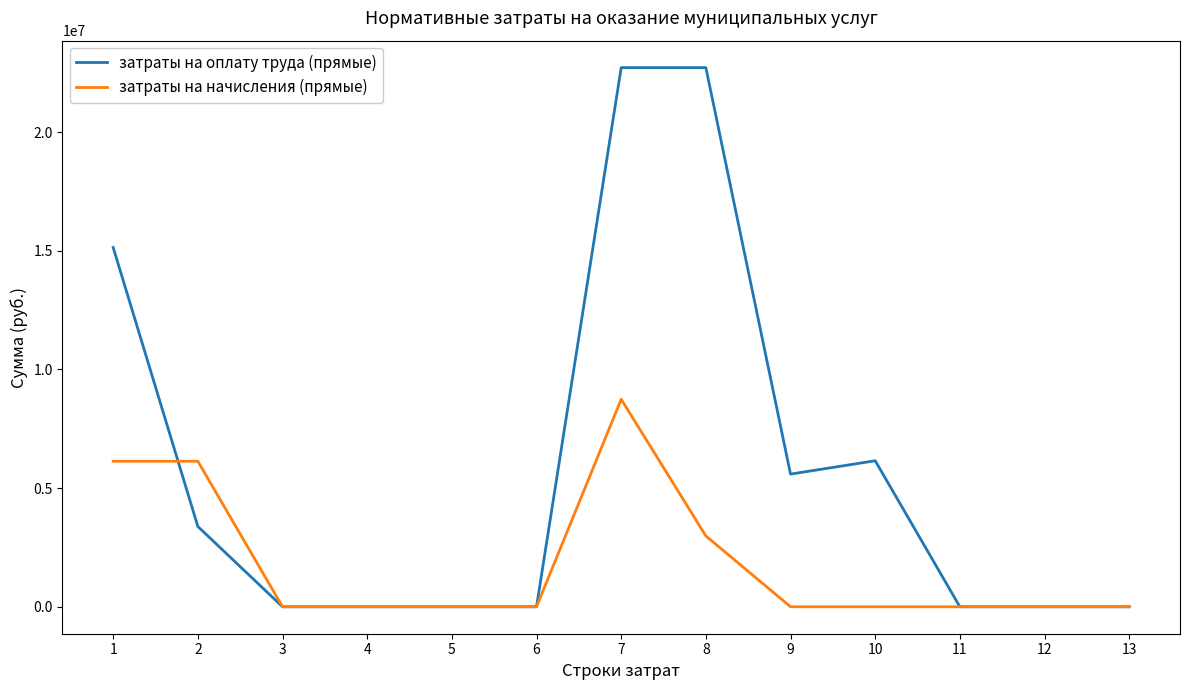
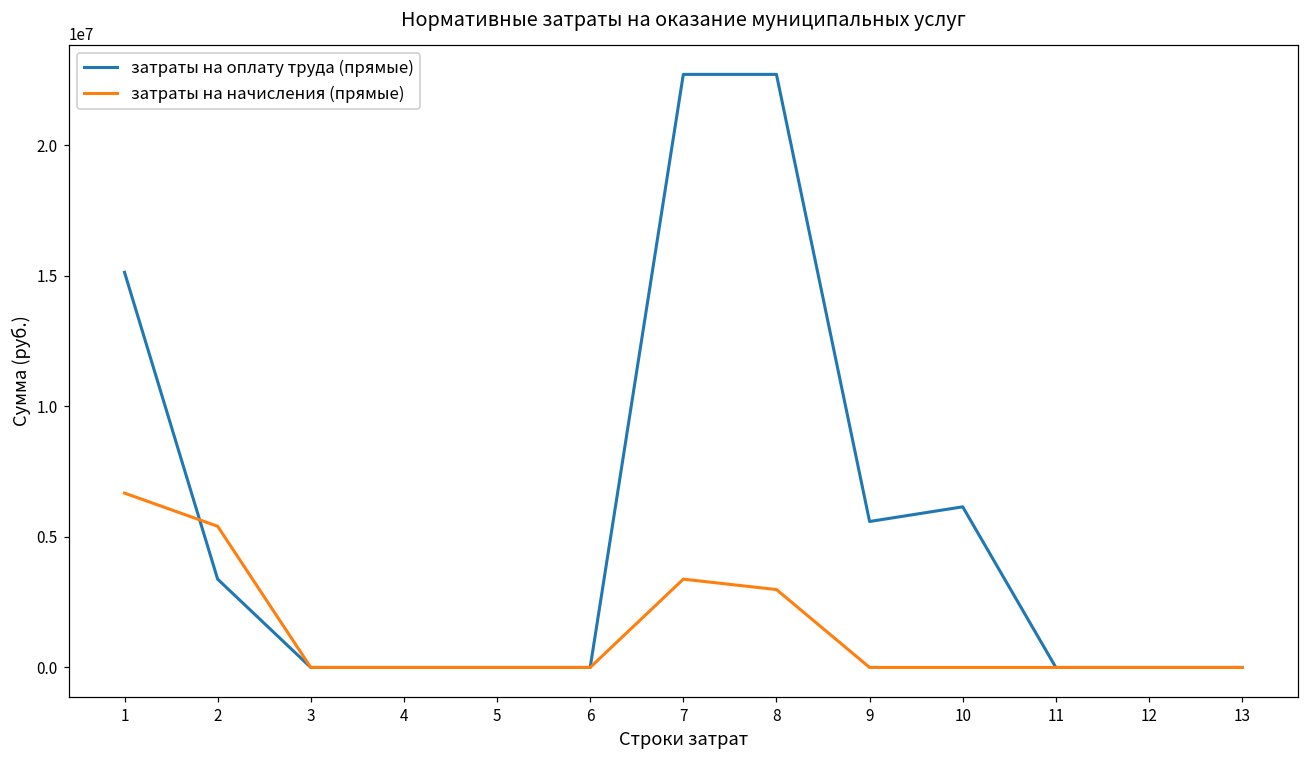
  {
    "затраты на оплату труда (прямые)": {
      "1": 15100000,
      "2": 3400000,
      "7": 22700000,
      "8": 22700000,
      "9": 5600000,
      "10": 6200000
    },
    "затраты на начисления (прямые)": {
-     "1": 6100000,
-     "2": 6100000,
-     "7": 8700000,
+     "1": 6700000,
+     "2": 5400000,
+     "7": 3400000,
      "8": 3000000,
      "9": 0,
      "10": 0
    }
  }
